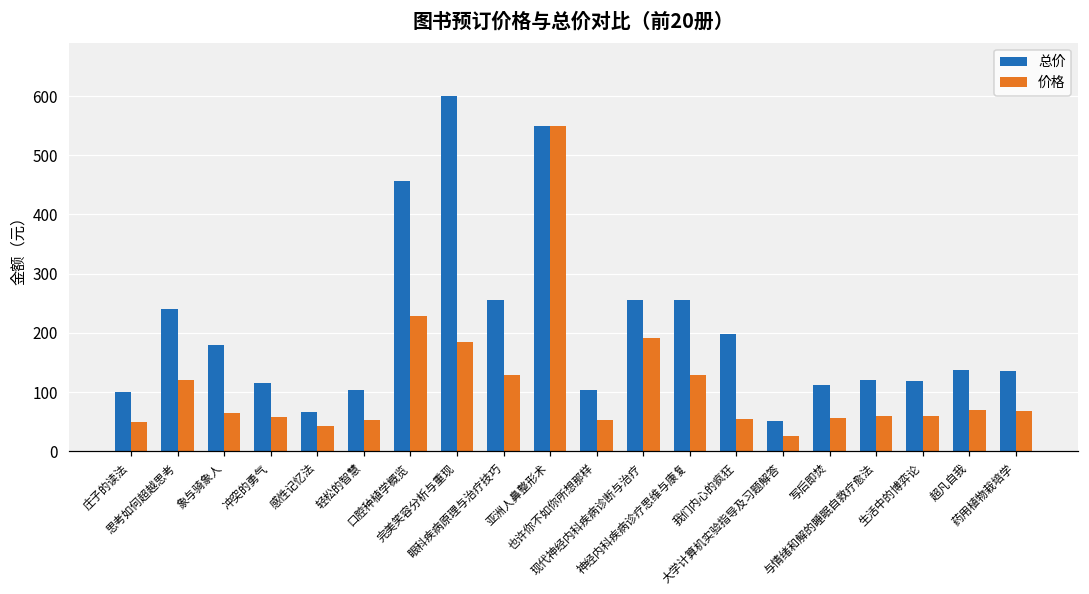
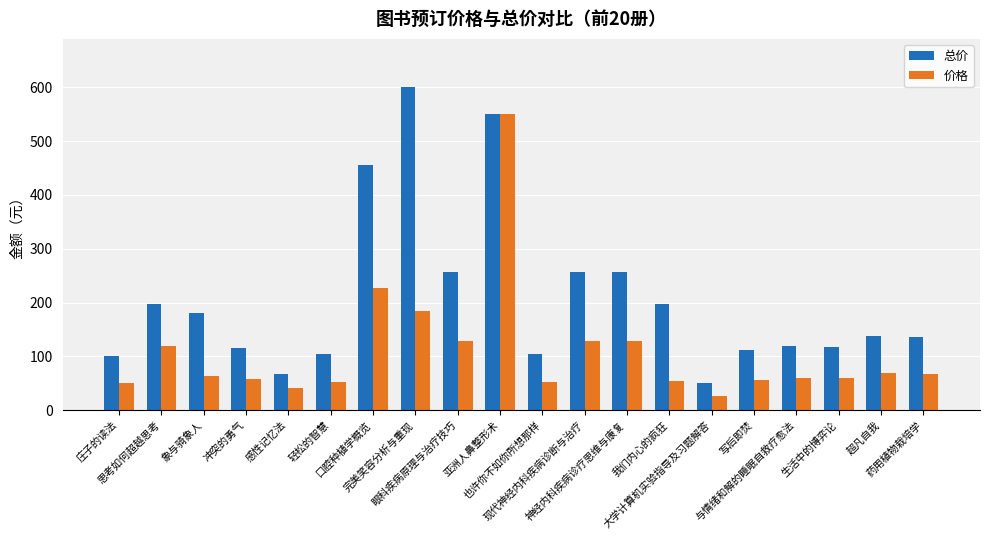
  {
    "总价": {
      "庄子的读法": 100,
-     "思考如何超越思考": 240,
+     "思考如何超越思考": 200,
      "象与骑象人": 180,
      "冲突的勇气": 120,
      "感性记忆法": 70,
      "轻松的智慧": 100,
      "口腔种植学概览": 460,
      "完美笑容分析与重现": 600,
      "眼科疾病原理与治疗技巧": 260,
      "亚洲人鼻整形术": 550,
      "也许你不如你所想那样": 100,
      "现代神经内科疾病诊断与治疗": 260,
      "神经内科疾病诊疗思维与康复": 260,
      "我们内心的疯狂": 200,
      "大学计算机实验指导及习题解答": 50,
      "写后即焚": 110,
      "与情绪和解的睡眠自救疗愈法": 120,
      "生活中的博弈论": 120,
      "超凡自我": 140,
      "药用植物栽培学": 140
    },
    "价格": {
      "庄子的读法": 50,
      "思考如何超越思考": 120,
      "象与骑象人": 60,
      "冲突的勇气": 60,
      "感性记忆法": 40,
      "轻松的智慧": 50,
      "口腔种植学概览": 230,
      "完美笑容分析与重现": 190,
      "眼科疾病原理与治疗技巧": 130,
      "亚洲人鼻整形术": 550,
      "也许你不如你所想那样": 50,
-     "现代神经内科疾病诊断与治疗": 190,
+     "现代神经内科疾病诊断与治疗": 130,
      "神经内科疾病诊疗思维与康复": 130,
      "我们内心的疯狂": 60,
      "大学计算机实验指导及习题解答": 30,
      "写后即焚": 60,
      "与情绪和解的睡眠自救疗愈法": 60,
      "生活中的博弈论": 60,
      "超凡自我": 70,
      "药用植物栽培学": 70
    }
  }
